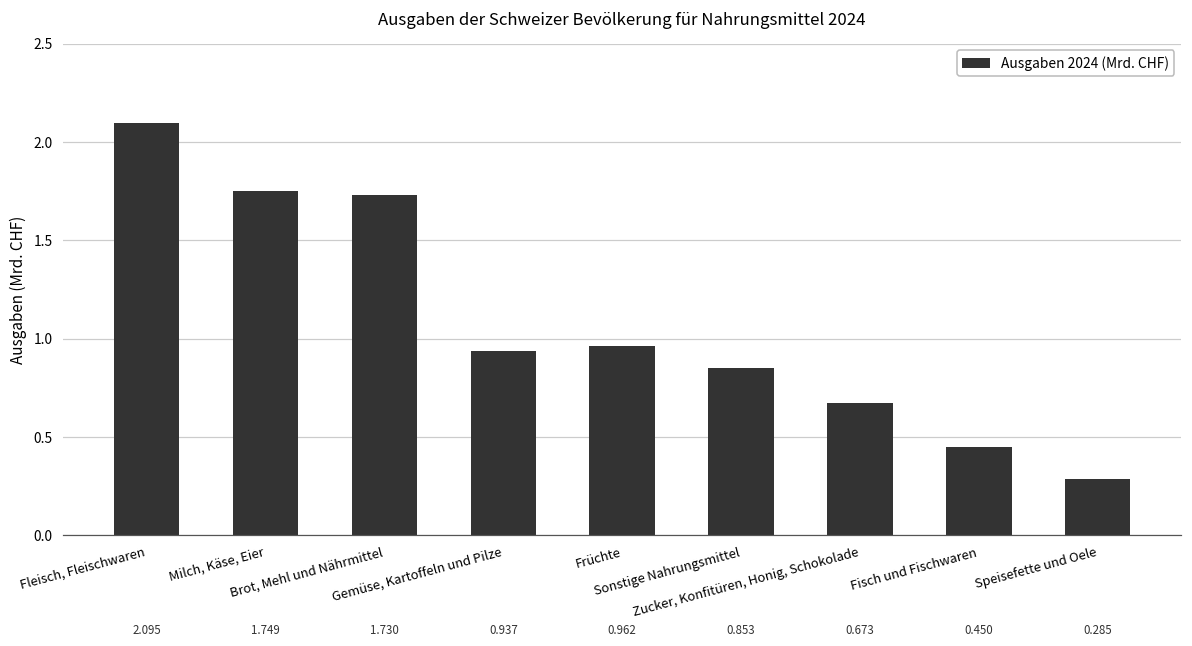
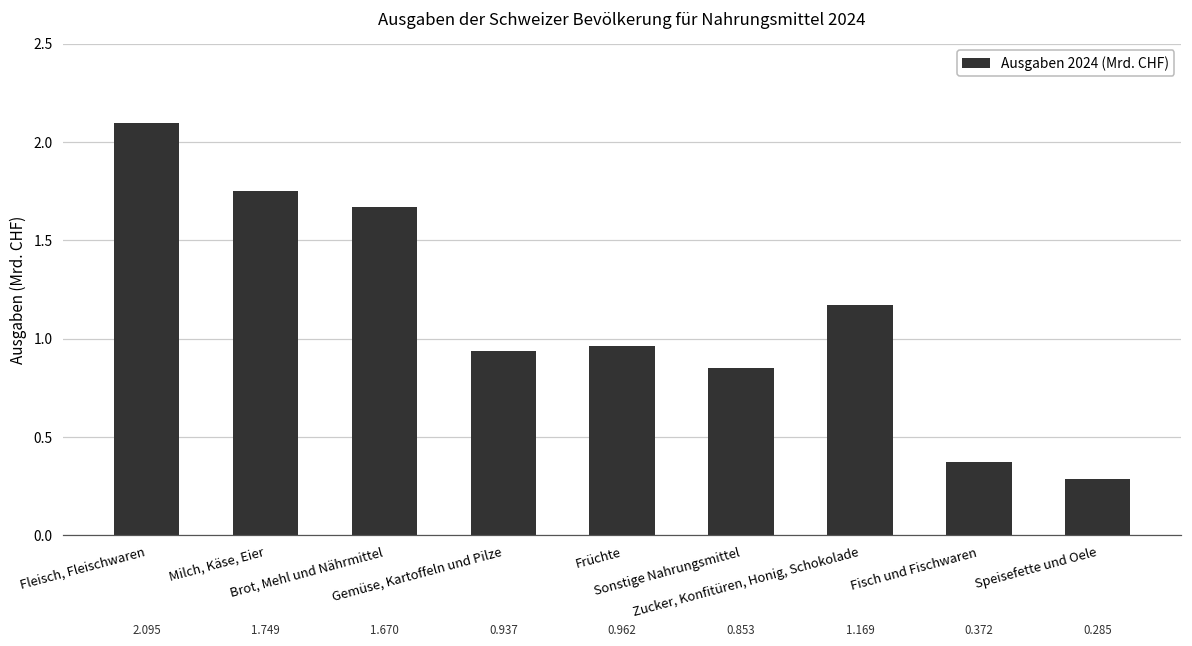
  {
-   "Brot, Mehl und Nährmittel": 1.730,
-   "Zucker, Konfitüren, Honig, Schokolade": 0.673,
-   "Fisch und Fischwaren": 0.450
+   "Brot, Mehl und Nährmittel": 1.670,
+   "Zucker, Konfitüren, Honig, Schokolade": 1.169,
+   "Fisch und Fischwaren": 0.372
  }
